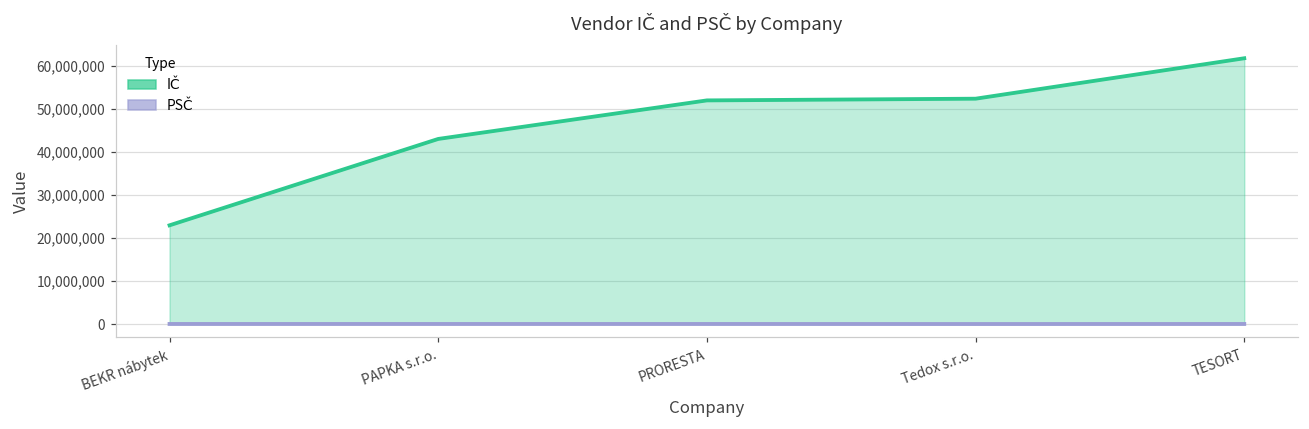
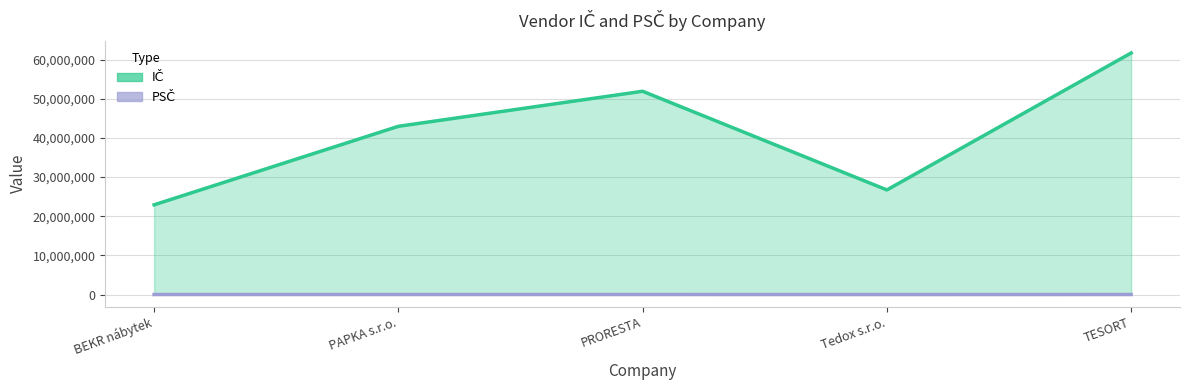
  {
    "IČ": {
      "BEKR nábytek": "23,000,000",
      "PAPKA s.r.o.": "43,000,000",
      "PRORESTA": "52,000,000",
-     "Tedox s.r.o.": "52,000,000",
+     "Tedox s.r.o.": "27,000,000",
      "TESORT": "62,000,000"
    },
    "PSČ": {
      "BEKR nábytek": "0",
      "PAPKA s.r.o.": "0",
      "PRORESTA": "0",
      "Tedox s.r.o.": "0",
      "TESORT": "0"
    }
  }
